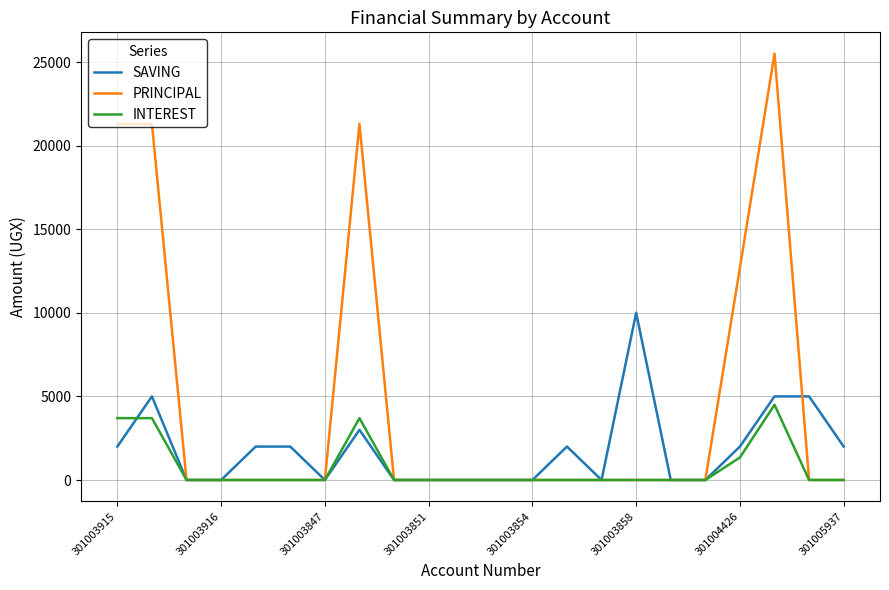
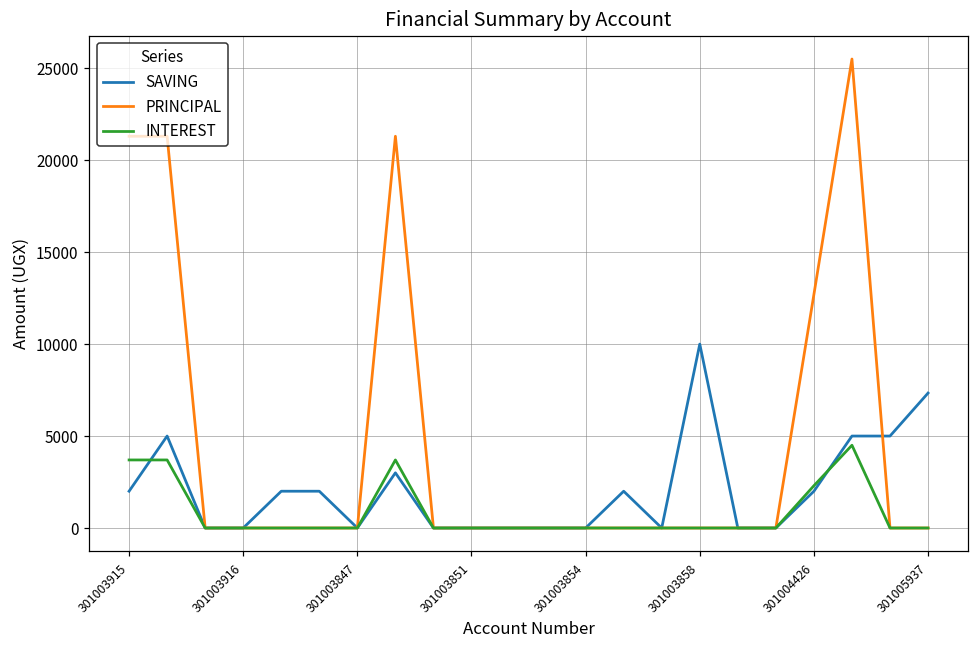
  {
    "SAVING": {
      "301003915": 2000,
      "301003858": 10000,
      "301004426": 2000,
-     "301005937": 2000
+     "301005937": 7300
    },
    "PRINCIPAL": {
      "301004426": 12700
    },
    "INTEREST": {
      "301003915": 3700,
-     "301004426": 1300
+     "301004426": 2300
    }
  }
